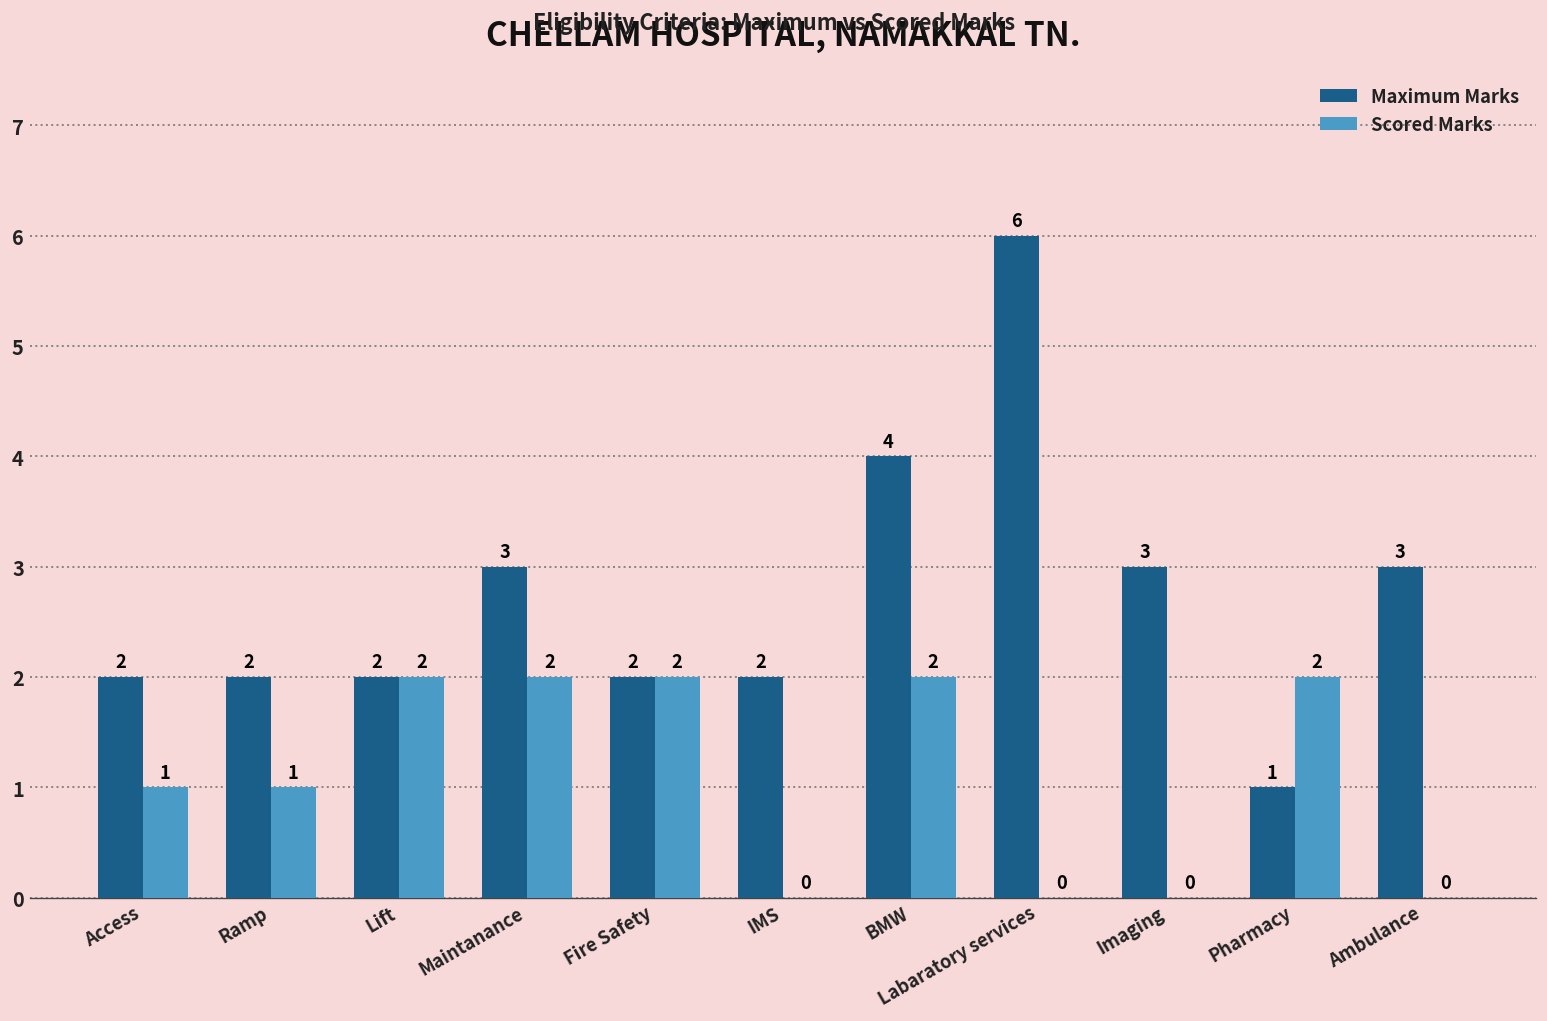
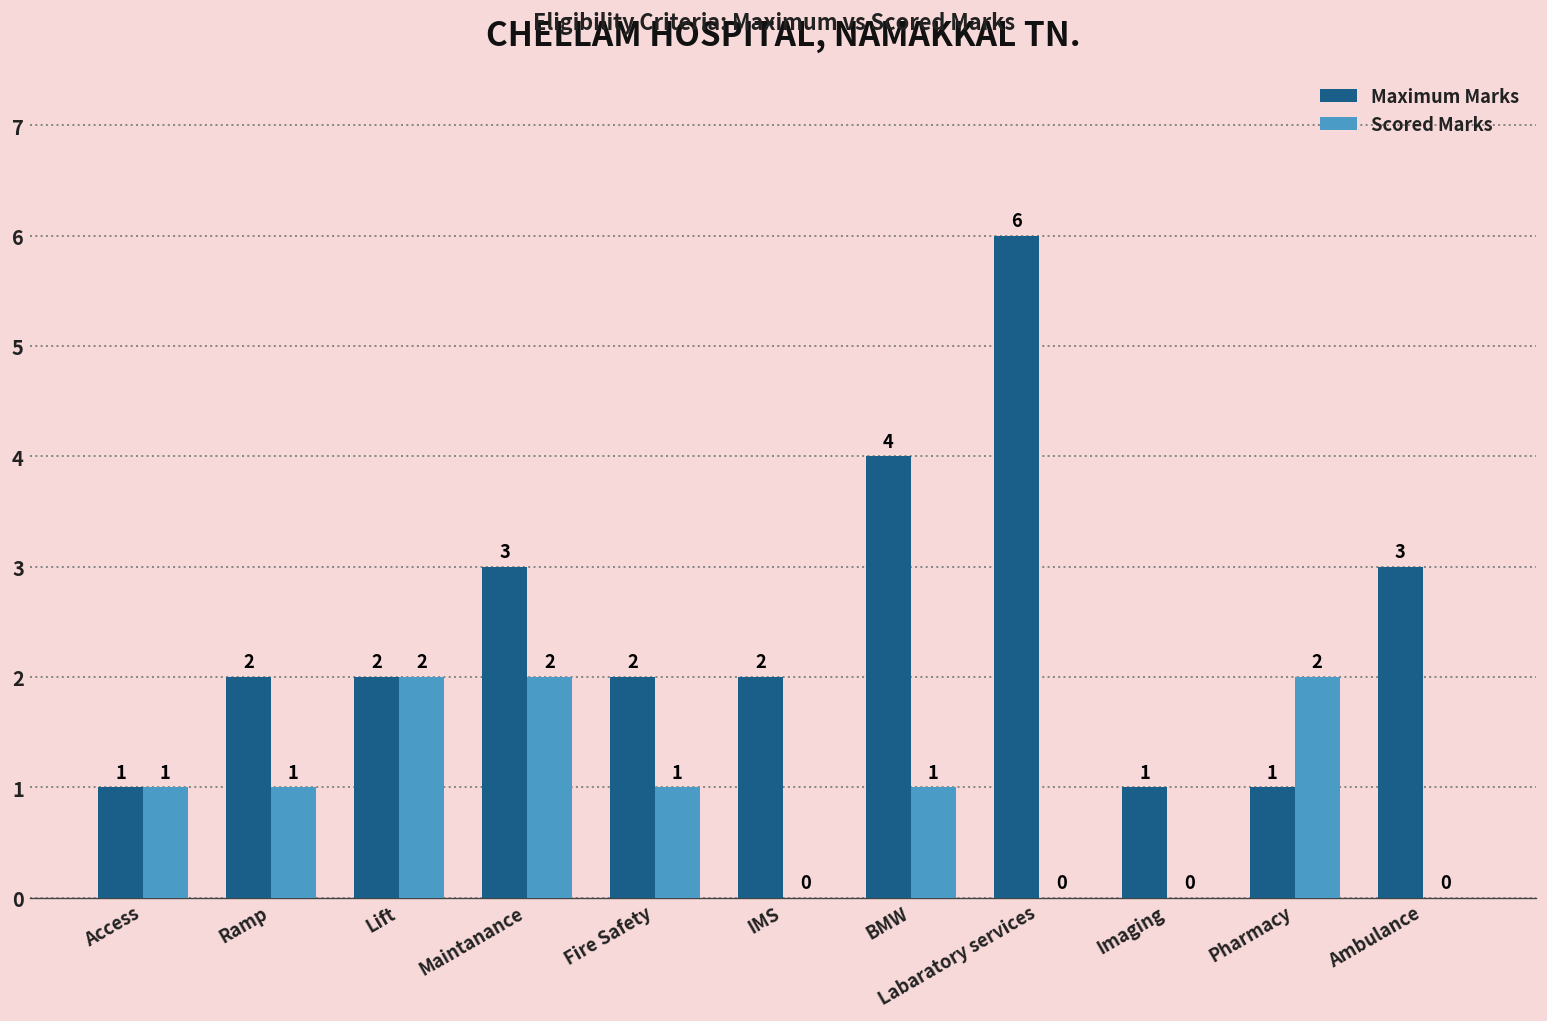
  {
    "Maximum Marks": {
-     "Access": 2,
+     "Access": 1,
      "Ramp": 2,
      "Lift": 2,
      "Maintanance": 3,
      "Fire Safety": 2,
      "IMS": 2,
      "BMW": 4,
      "Labaratory services": 6,
-     "Imaging": 3,
+     "Imaging": 1,
      "Pharmacy": 1,
      "Ambulance": 3
    },
    "Scored Marks": {
      "Access": 1,
      "Ramp": 1,
      "Lift": 2,
      "Maintanance": 2,
-     "Fire Safety": 2,
+     "Fire Safety": 1,
      "IMS": 0,
-     "BMW": 2,
+     "BMW": 1,
      "Labaratory services": 0,
      "Imaging": 0,
      "Pharmacy": 2,
      "Ambulance": 0
    }
  }
